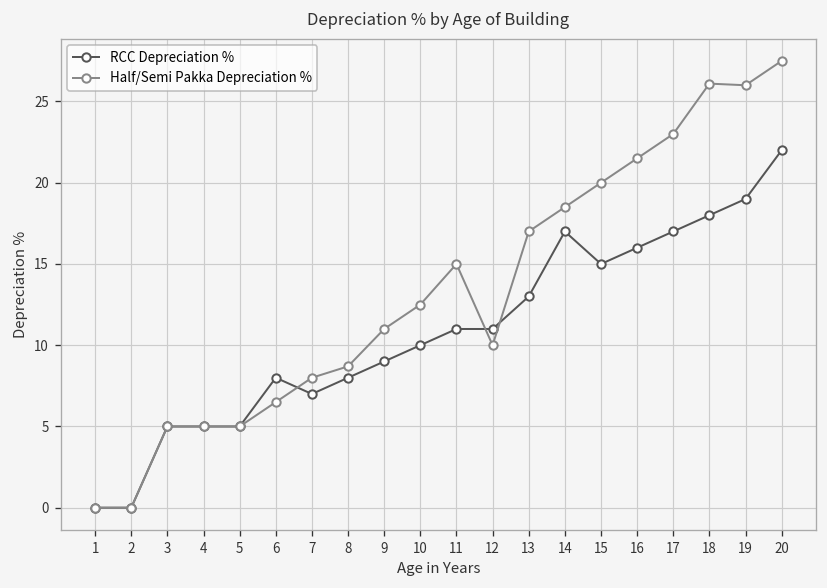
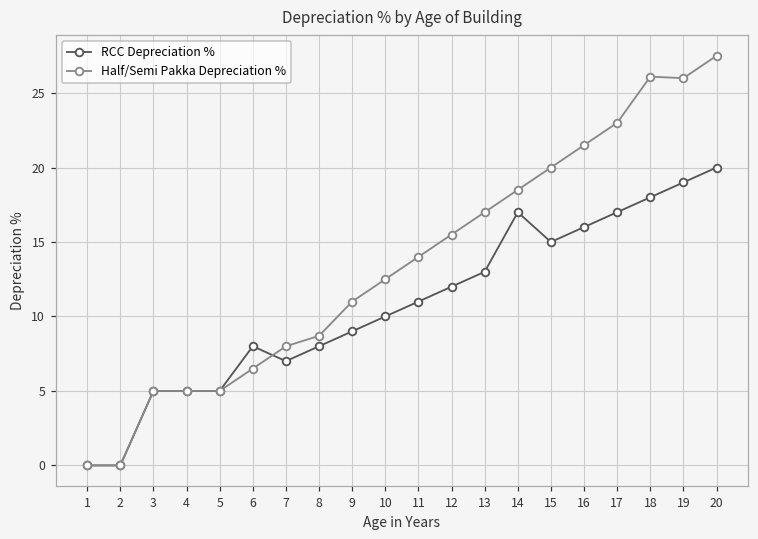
  {
    "RCC Depreciation %": {
      "6": 8,
      "7": 7,
      "8": 8,
      "9": 9,
      "10": 10,
      "11": 11,
-     "12": 11,
+     "12": 12,
      "13": 13,
      "14": 17,
      "15": 15,
      "16": 16,
      "17": 17,
      "18": 18,
      "19": 19,
-     "20": 22
+     "20": 20
    },
    "Half/Semi Pakka Depreciation %": {
      "6": 6.5,
      "7": 8.0,
      "8": 8.7,
      "9": 11.0,
      "10": 12.5,
-     "11": 15,
-     "12": 10.0,
+     "11": 14,
+     "12": 15.5,
      "13": 17.0,
      "14": 18.5,
      "15": 20.0,
      "16": 21.5,
      "17": 23.0,
      "18": 26.1,
      "19": 26.0,
      "20": 27.5
    }
  }
